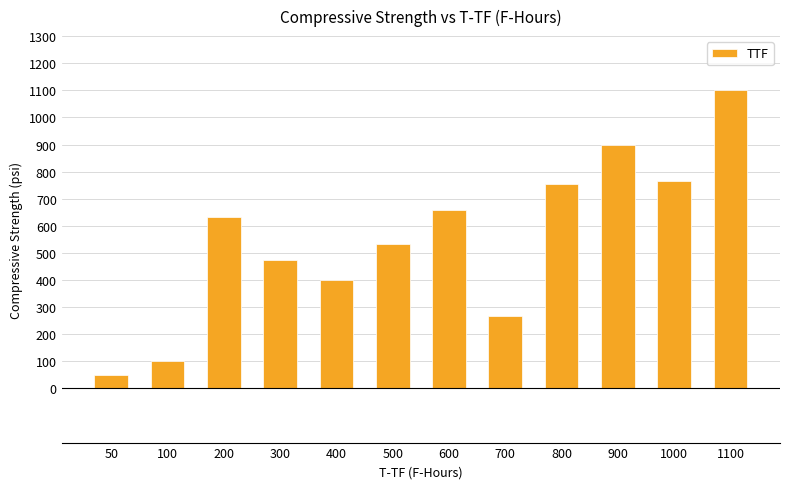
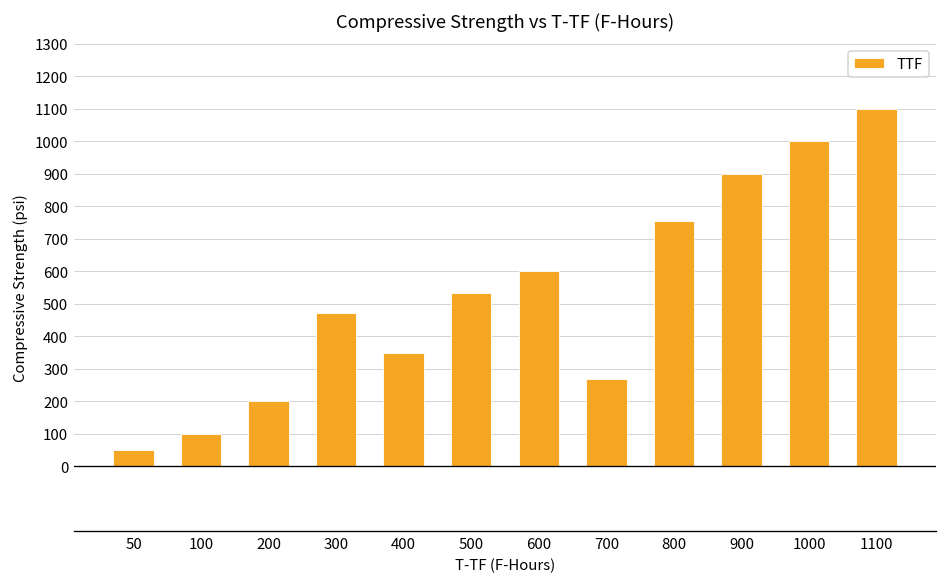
  {
    "50": 50,
    "100": 100,
-   "200": 630,
+   "200": 200,
    "300": 470,
-   "400": 400,
+   "400": 350,
    "500": 530,
-   "600": 660,
+   "600": 600,
    "700": 270,
    "800": 750,
    "900": 900,
-   "1000": 770,
+   "1000": 1000,
    "1100": 1100
  }
